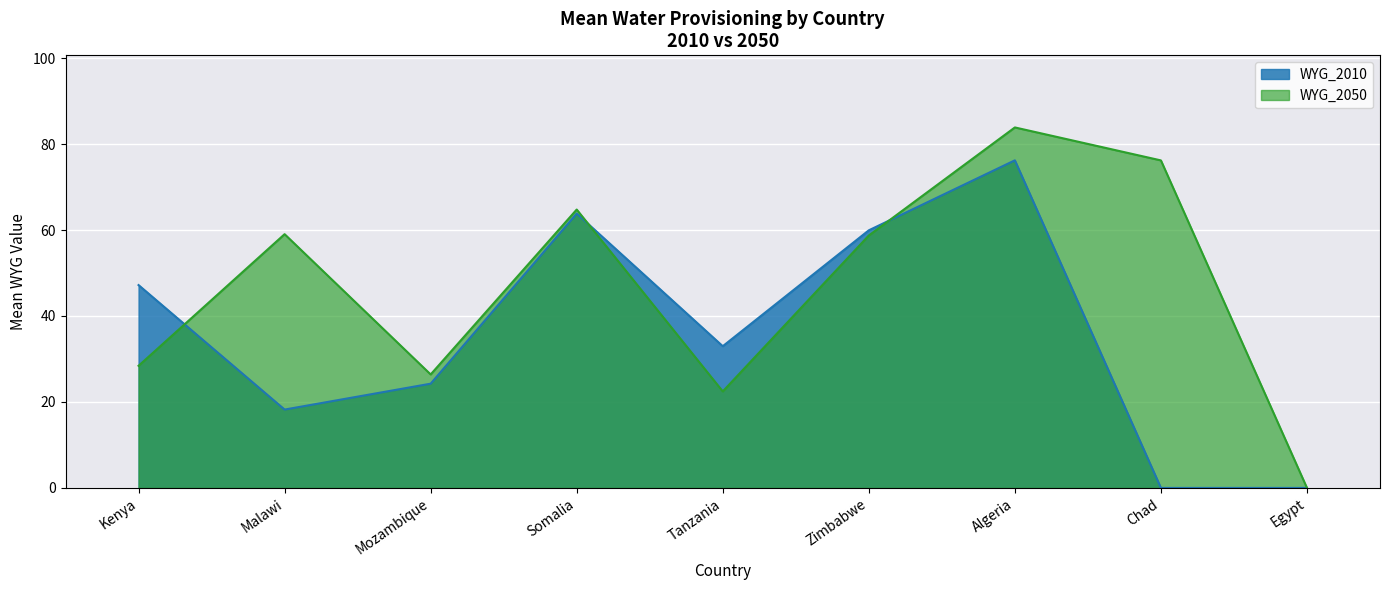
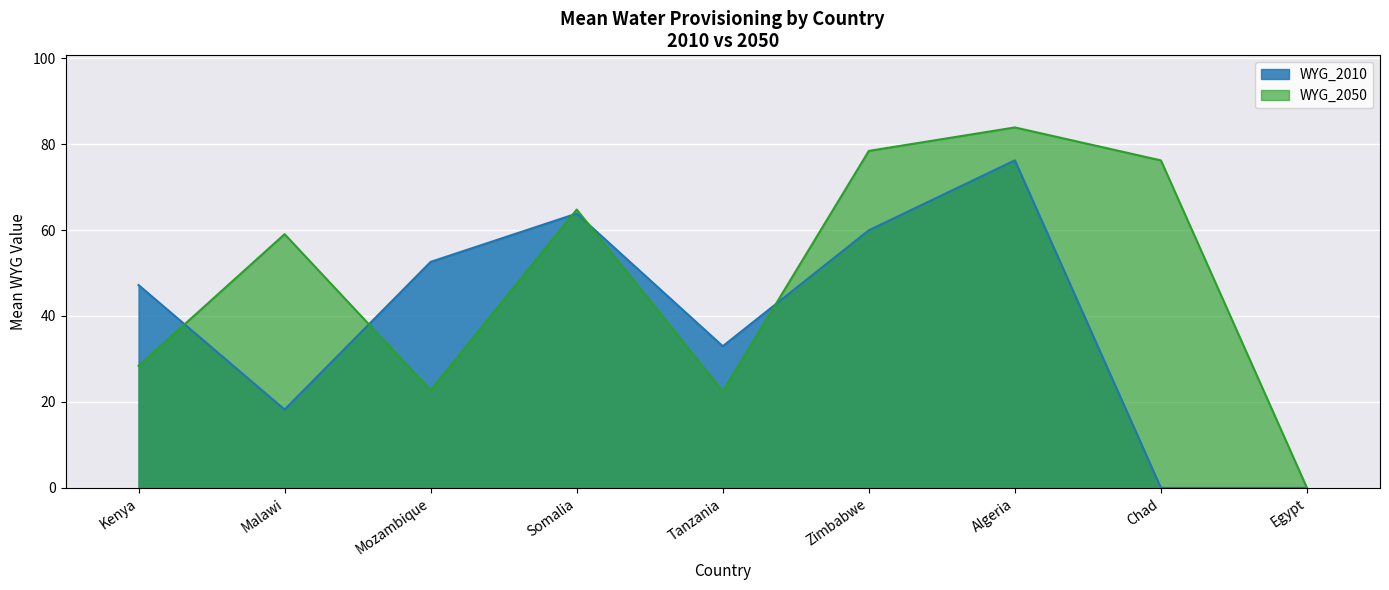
  {
    "WYG_2010": {
      "Kenya": 47,
      "Malawi": 18,
-     "Mozambique": 24,
+     "Mozambique": 53,
      "Somalia": 64,
      "Tanzania": 33,
      "Zimbabwe": 60,
      "Algeria": 76,
      "Chad": 0
    },
    "WYG_2050": {
      "Kenya": 28,
      "Malawi": 59,
-     "Mozambique": 26,
+     "Mozambique": 23,
      "Somalia": 65,
      "Tanzania": 22,
-     "Zimbabwe": 59,
+     "Zimbabwe": 78,
      "Algeria": 84,
      "Chad": 76
    }
  }
